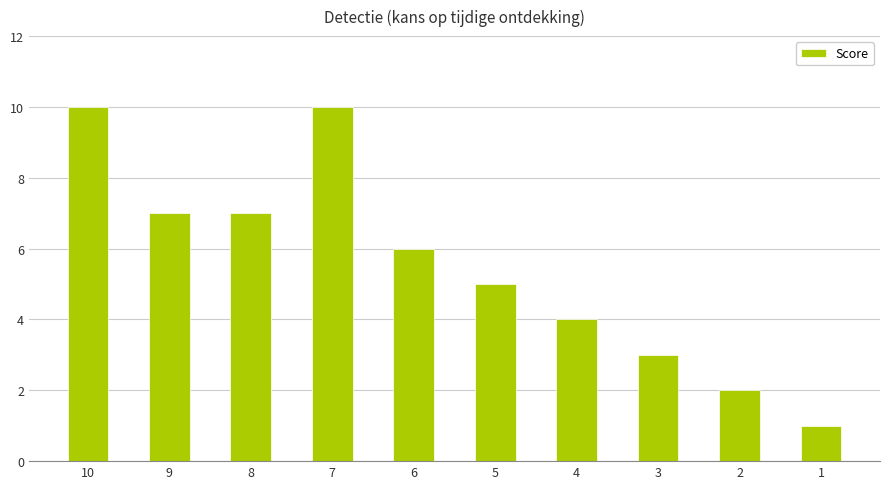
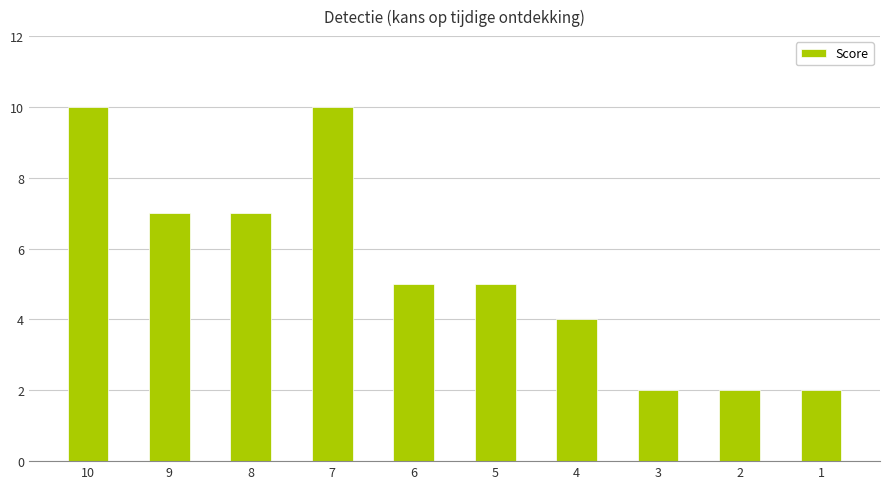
  {
    "10": 10,
    "9": 7,
    "8": 7,
    "7": 10,
-   "6": 6,
+   "6": 5,
    "5": 5,
    "4": 4,
-   "3": 3,
+   "3": 2,
    "2": 2,
-   "1": 1
+   "1": 2
  }
